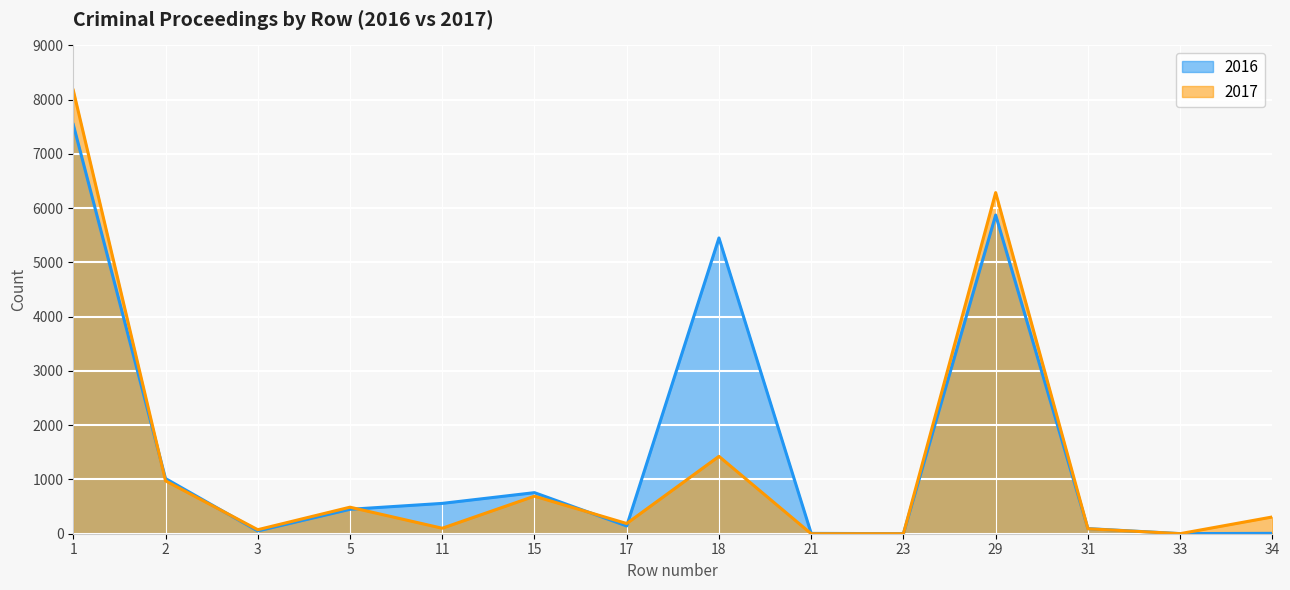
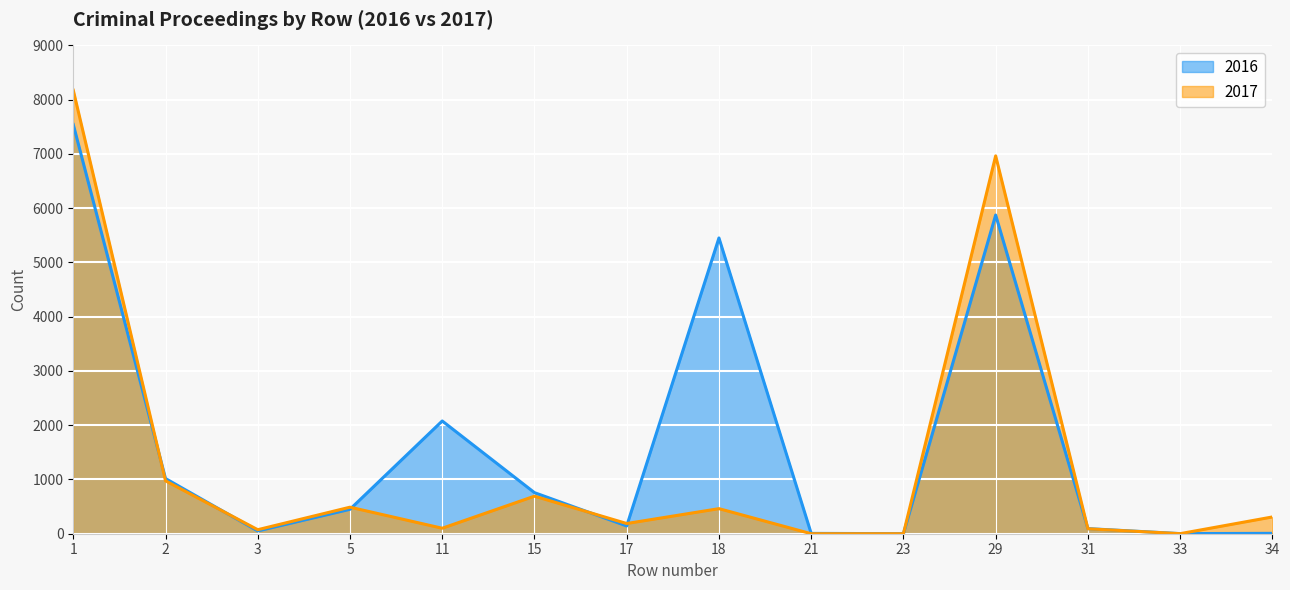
  {
    "2016": {
      "1": 7500,
-     "11": 600,
+     "11": 2100,
      "15": 800,
      "18": 5500,
      "29": 5900,
      "34": 0
    },
    "2017": {
      "1": 8200,
      "11": 100,
      "15": 700,
-     "18": 1400,
-     "29": 6300,
+     "18": 500,
+     "29": 7000,
      "34": 300
    }
  }
